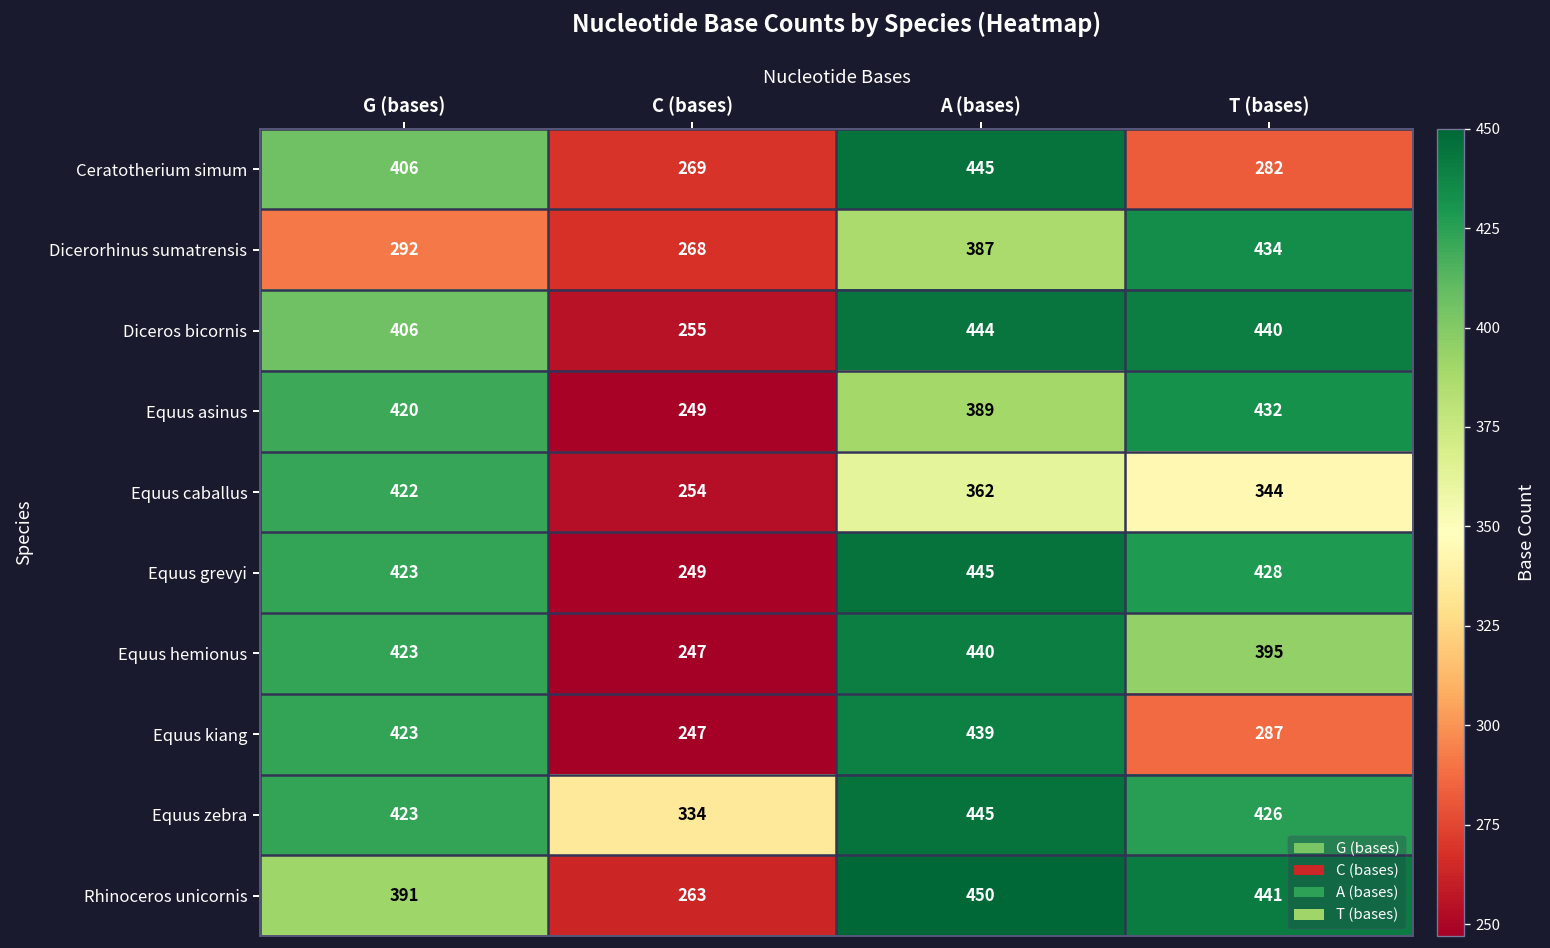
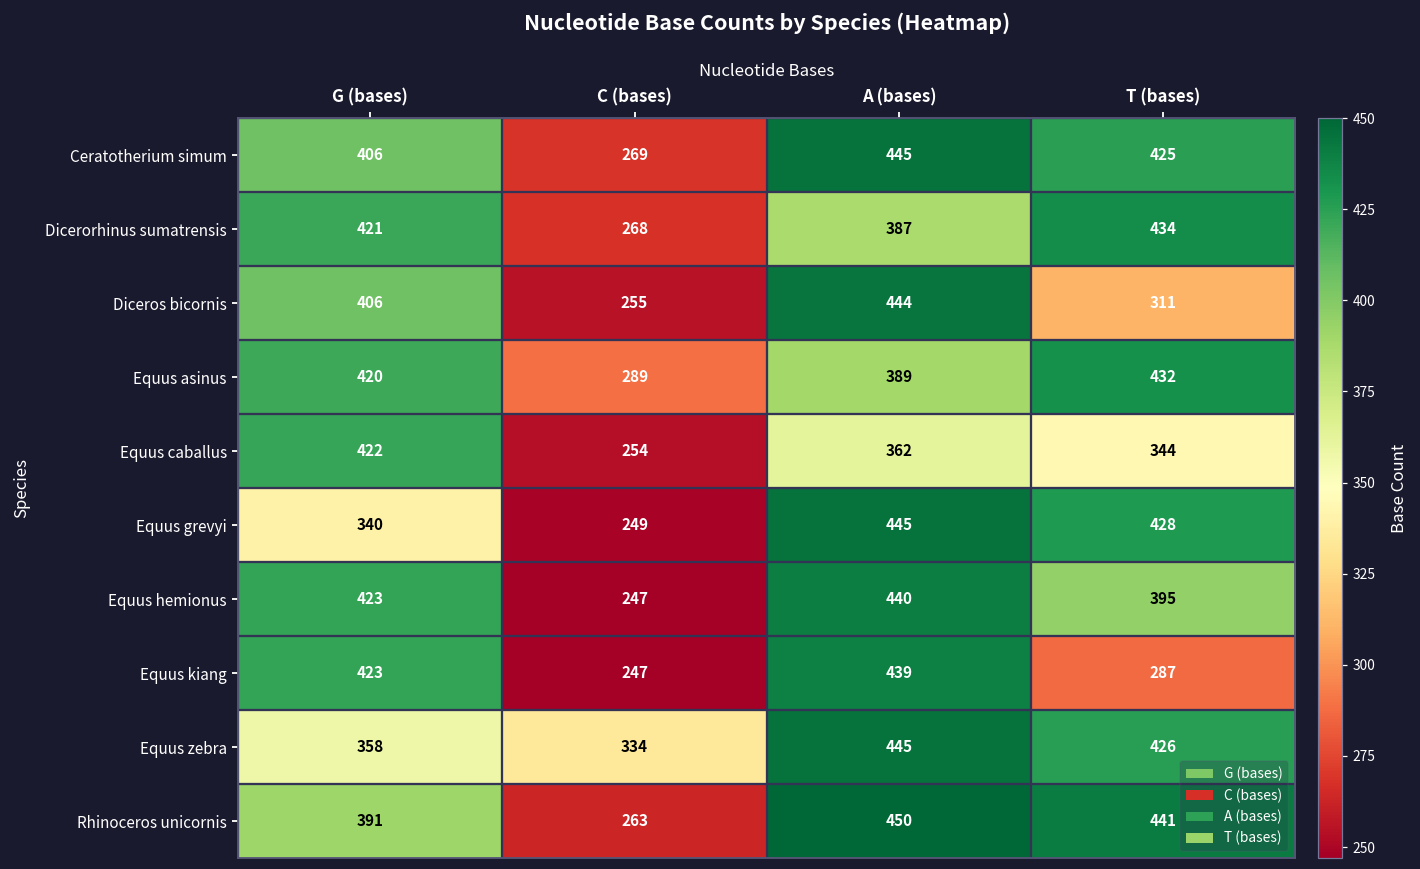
  {
    "Ceratotherium simum": {
-     "T (bases)": 282
+     "T (bases)": 425
    },
    "Dicerorhinus sumatrensis": {
-     "G (bases)": 292
+     "G (bases)": 421
    },
    "Diceros bicornis": {
-     "T (bases)": 440
+     "T (bases)": 311
    },
    "Equus asinus": {
-     "C (bases)": 249
+     "C (bases)": 289
    },
    "Equus grevyi": {
-     "G (bases)": 423
+     "G (bases)": 340
    },
    "Equus zebra": {
-     "G (bases)": 423
+     "G (bases)": 358
    }
  }
